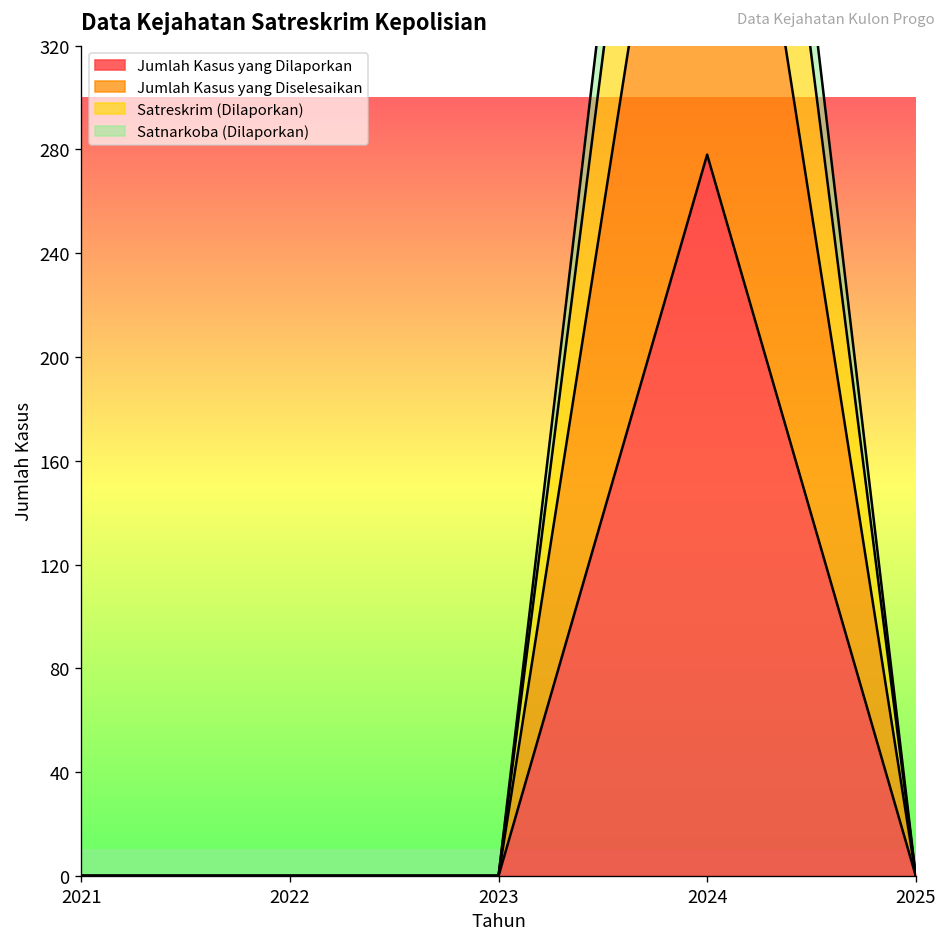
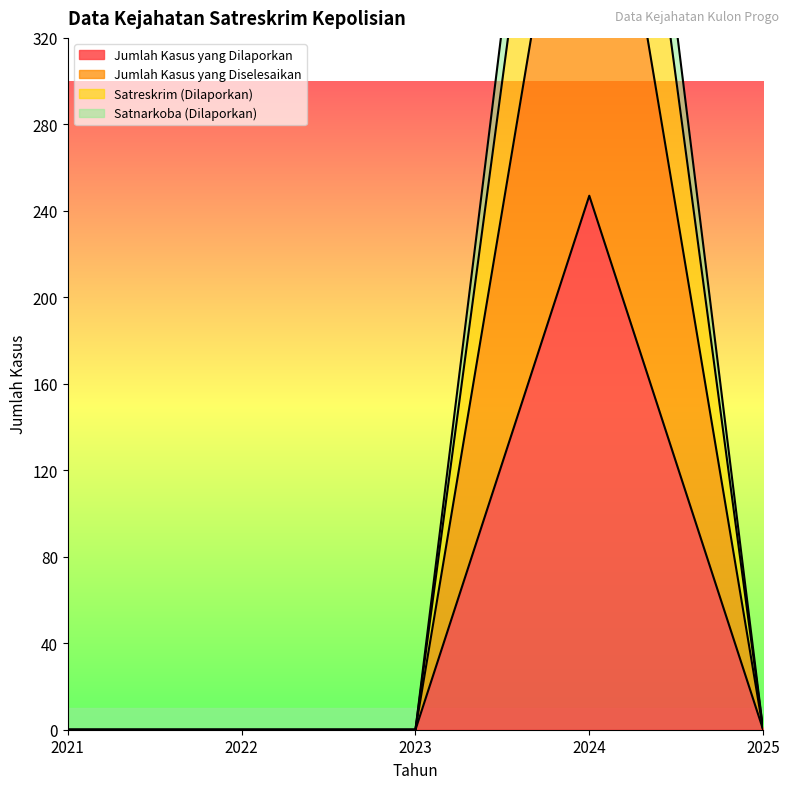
  {
    "Jumlah Kasus yang Dilaporkan": {
-     "2024": 278
+     "2024": 247
    }
  }
